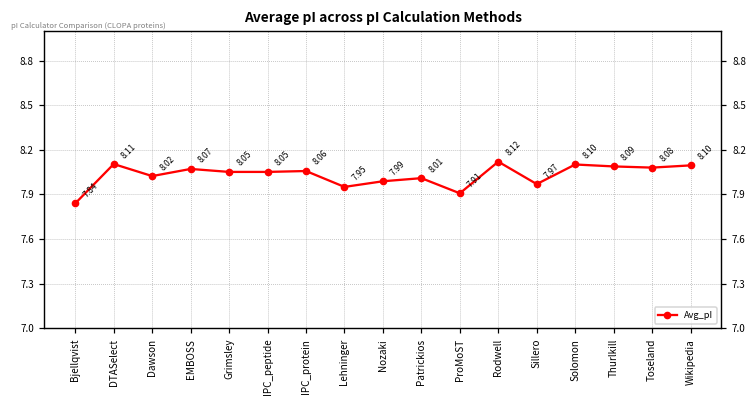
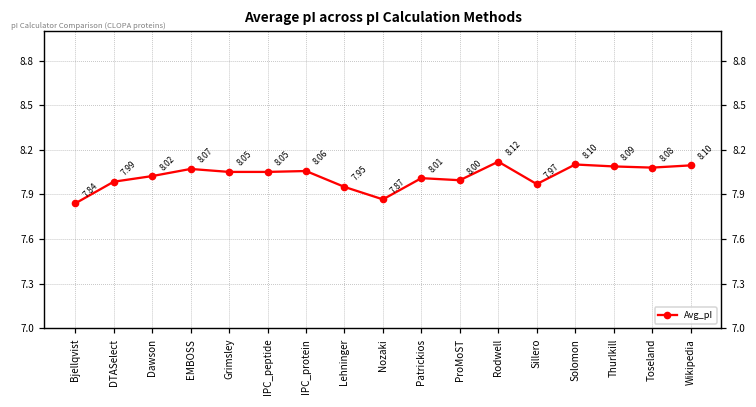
  {
    "Bjellqvist": 7.84,
-   "DTASelect": 8.11,
+   "DTASelect": 7.99,
    "Dawson": 8.02,
    "EMBOSS": 8.07,
    "Grimsley": 8.05,
    "IPC_peptide": 8.05,
    "IPC_protein": 8.06,
    "Lehninger": 7.95,
-   "Nozaki": 7.99,
+   "Nozaki": 7.87,
    "Patrickios": 8.01,
-   "ProMoST": 7.91,
+   "ProMoST": 8.00,
    "Rodwell": 8.12,
    "Sillero": 7.97,
    "Solomon": 8.10,
    "Thurlkill": 8.09,
    "Toseland": 8.08,
    "Wikipedia": 8.10
  }
